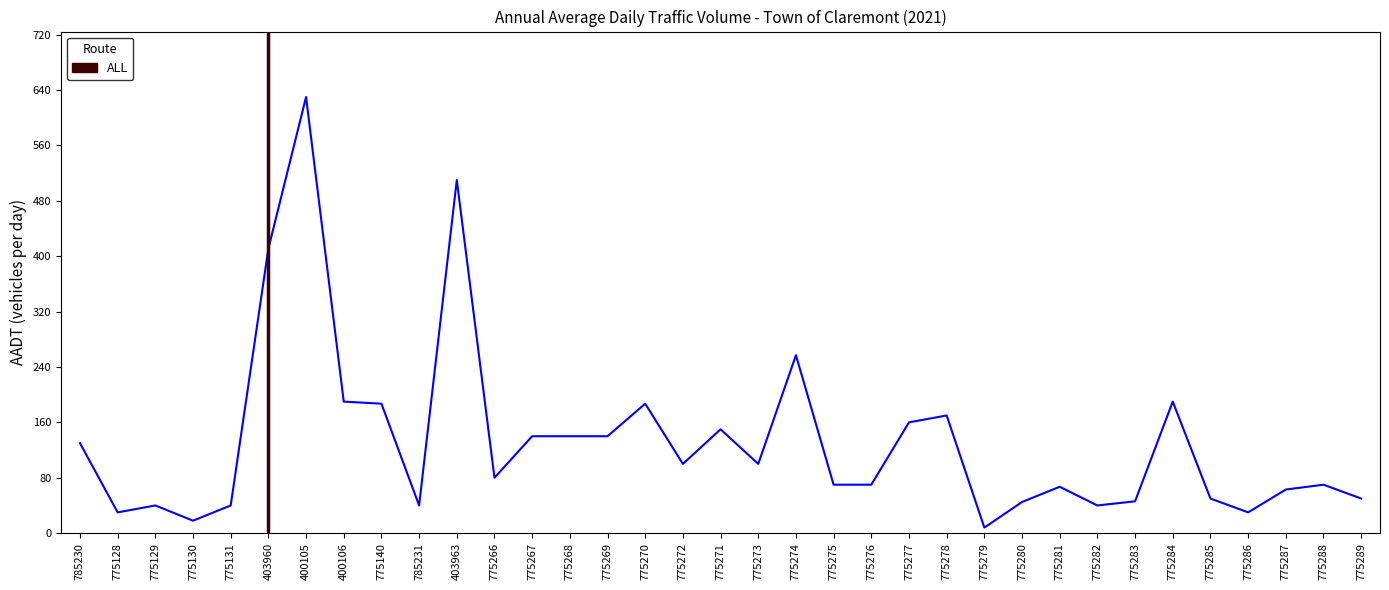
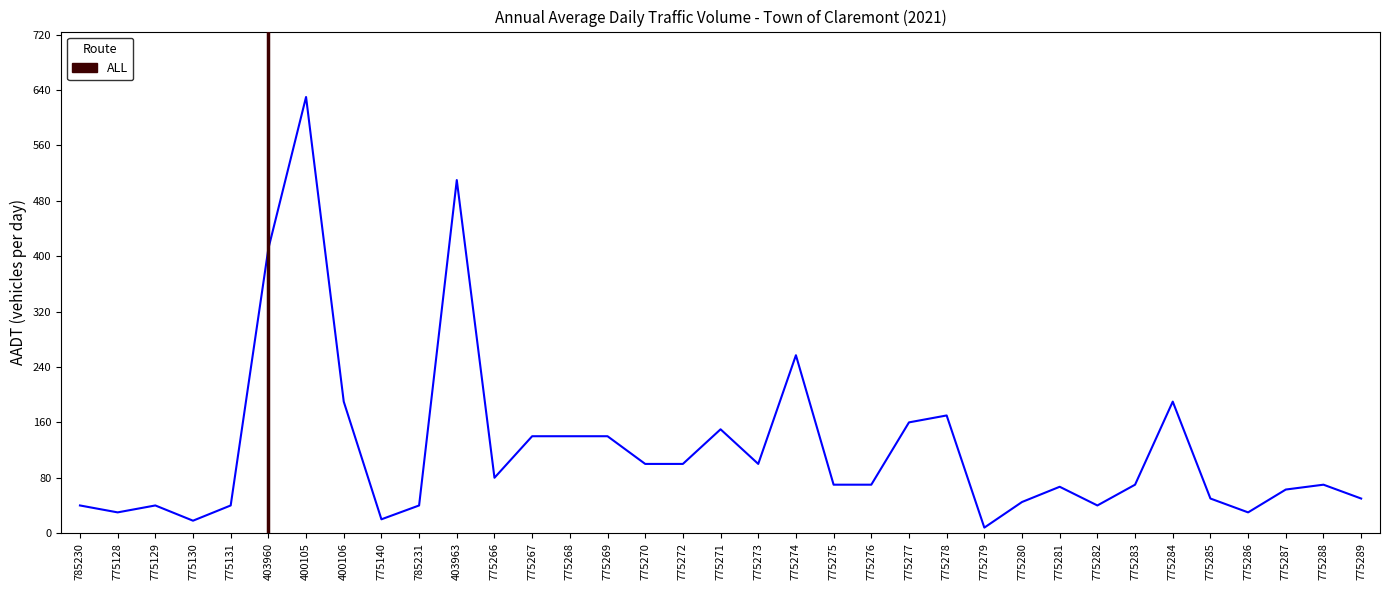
  {
-   "785230": 130,
+   "785230": 40,
    "775128": 30,
    "775129": 40,
    "775130": 20,
    "775131": 40,
    "403960": 410,
    "400105": 630,
    "400106": 190,
-   "775140": 190,
+   "775140": 20,
    "785231": 40,
    "403963": 510,
    "775266": 80,
    "775267": 140,
    "775268": 140,
    "775269": 140,
-   "775270": 190,
+   "775270": 100,
    "775272": 100,
    "775271": 150,
    "775273": 100,
    "775274": 260,
    "775275": 70,
    "775276": 70,
    "775277": 160,
    "775278": 170,
    "775279": 10,
    "775280": 50,
    "775281": 70,
    "775282": 40,
-   "775283": 50,
+   "775283": 70,
    "775284": 190,
    "775285": 50,
    "775286": 30,
    "775287": 60,
    "775288": 70,
    "775289": 50
  }
